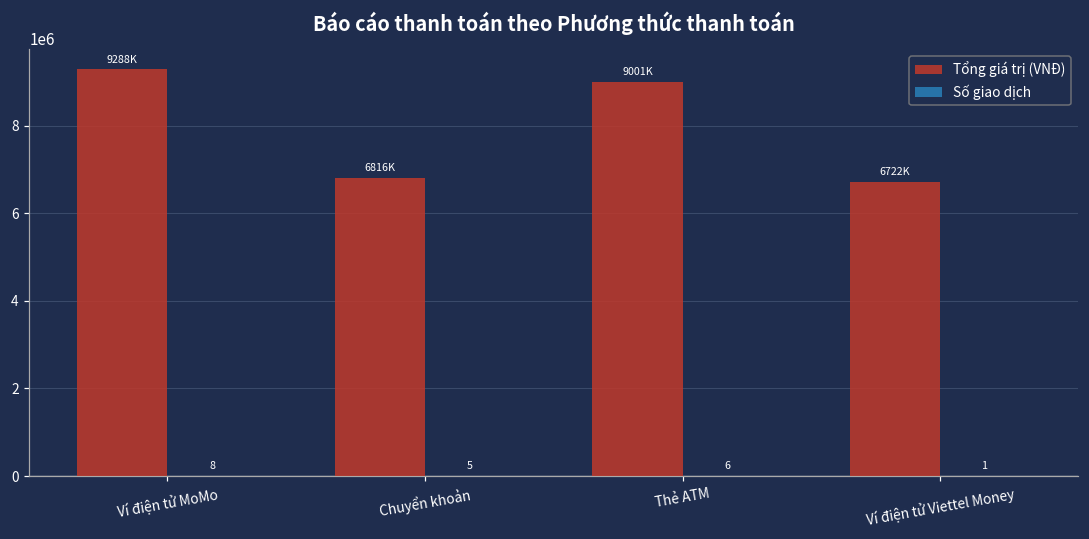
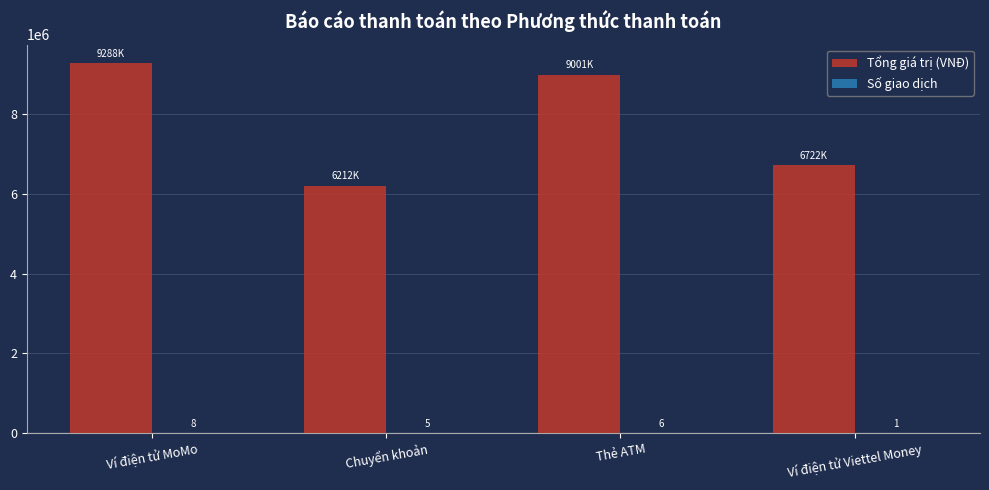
  {
    "Tổng giá trị (VNĐ)": {
      "Ví điện tử MoMo": "9288K",
-     "Chuyển khoản": "6816K",
+     "Chuyển khoản": "6212K",
      "Ví điện tử Viettel Money": "6722K"
    },
    "Số giao dịch": {
      "Ví điện tử MoMo": "8",
      "Chuyển khoản": "5",
      "Thẻ ATM": "6",
      "Ví điện tử Viettel Money": "1"
    }
  }
